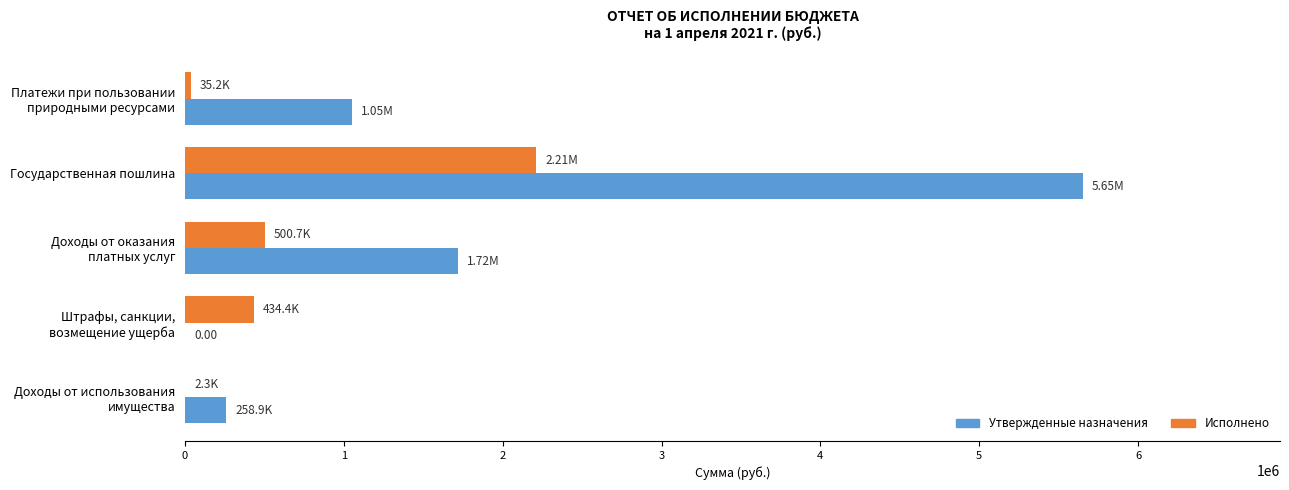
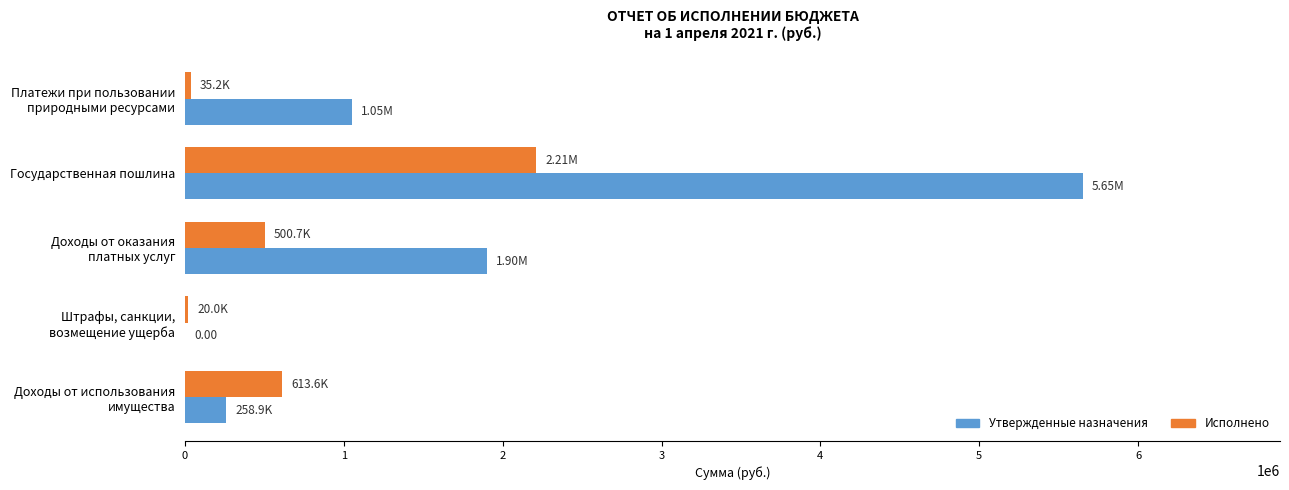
  {
    "Утвержденные назначения": {
      "Платежи при пользовании природными ресурсами": "1.05M",
      "Государственная пошлина": "5.65M",
-     "Доходы от оказания платных услуг": "1.72M",
+     "Доходы от оказания платных услуг": "1.90M",
      "Штрафы, санкции, возмещение ущерба": "0.00",
      "Доходы от использования имущества": "258.9K"
    },
    "Исполнено": {
      "Платежи при пользовании природными ресурсами": "35.2K",
      "Государственная пошлина": "2.21M",
      "Доходы от оказания платных услуг": "500.7K",
-     "Штрафы, санкции, возмещение ущерба": "434.4K",
-     "Доходы от использования имущества": "2.3K"
+     "Штрафы, санкции, возмещение ущерба": "20.0K",
+     "Доходы от использования имущества": "613.6K"
    }
  }
